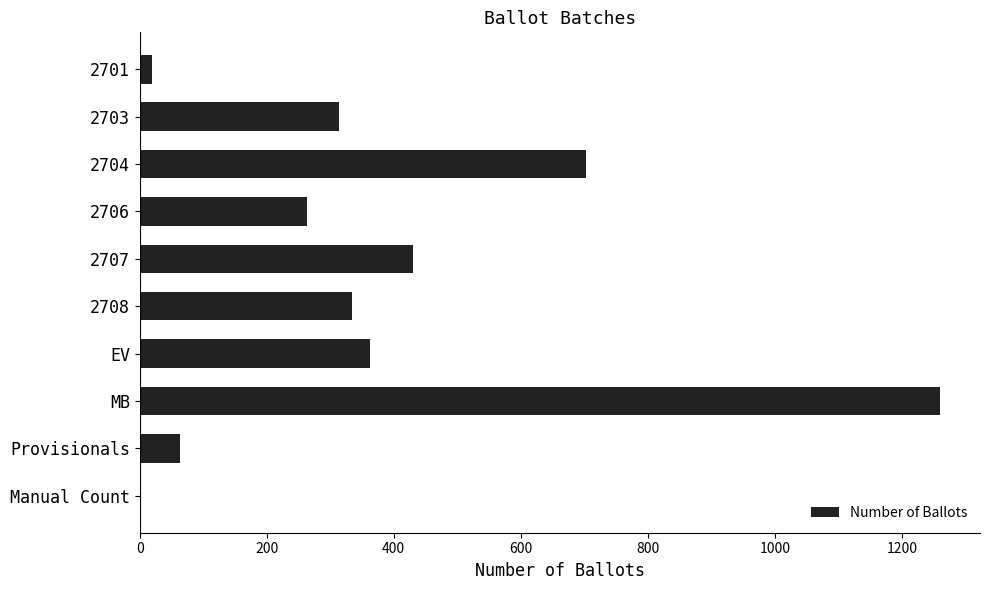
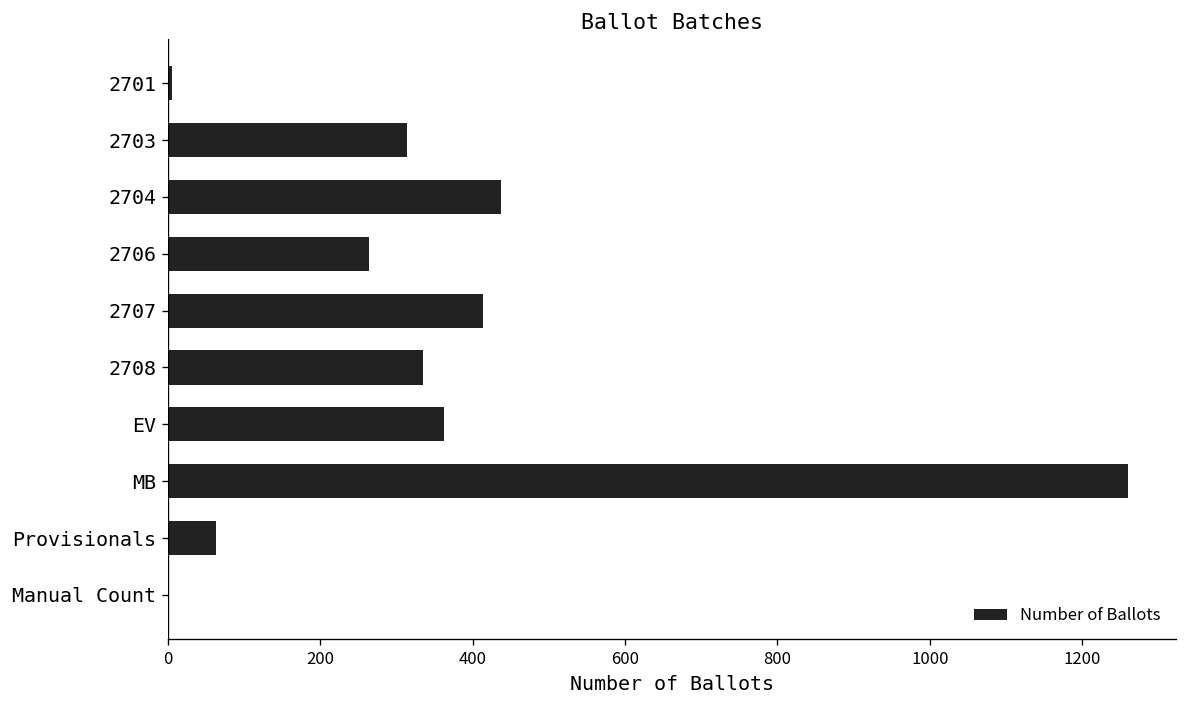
  {
-   "2701": 20,
+   "2701": 10,
    "2703": 310,
-   "2704": 700,
+   "2704": 440,
    "2706": 260,
-   "2707": 430,
+   "2707": 410,
    "2708": 340,
    "EV": 360,
    "MB": 1260,
    "Provisionals": 60
  }
